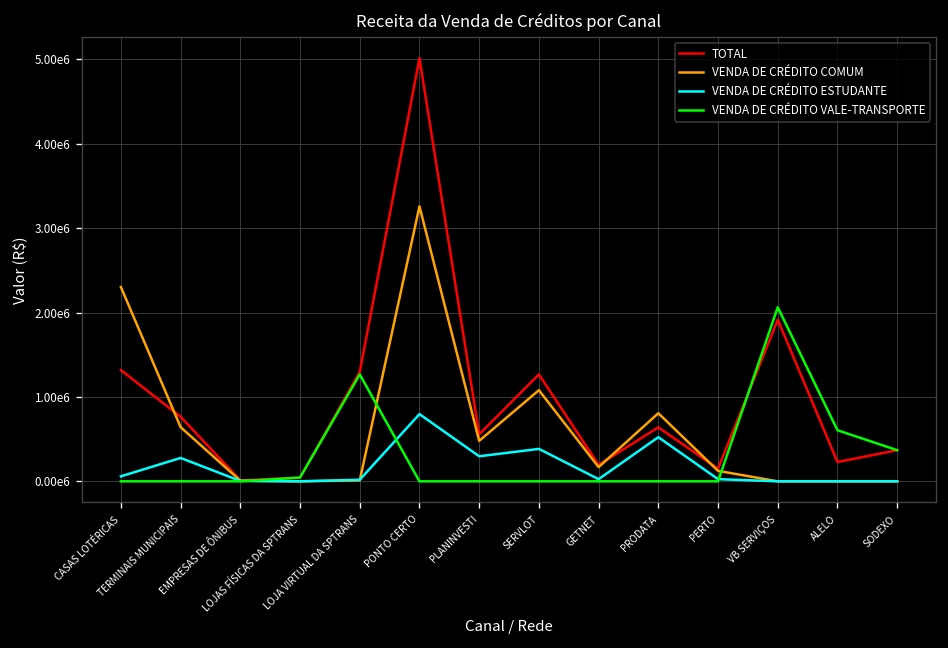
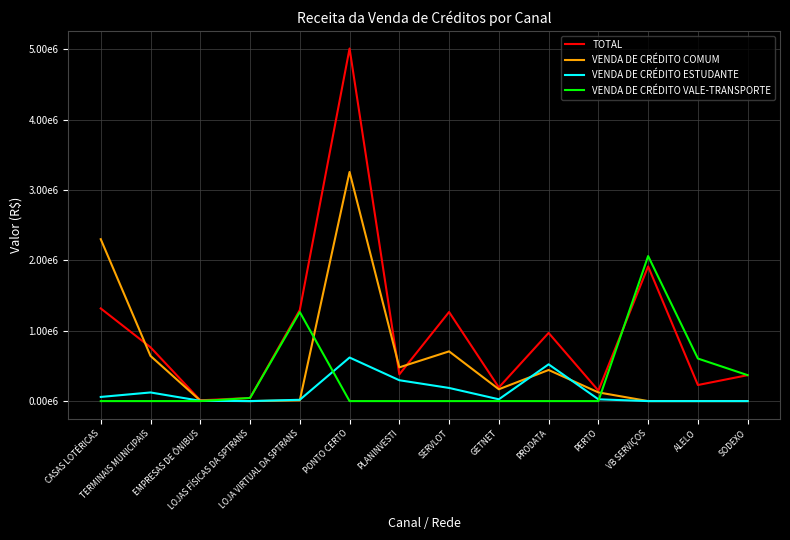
  {
    "TOTAL": {
      "CASAS LOTÉRICAS": 1300000,
      "TERMINAIS MUNICIPAIS": 800000,
      "PONTO CERTO": 5000000,
-     "PLANINVESTI": 600000,
+     "PLANINVESTI": 400000,
      "SERVLOT": 1300000,
-     "PRODATA": 600000,
+     "PRODATA": 1000000,
      "VB SERVIÇOS": 1900000,
      "ALELO": 200000
    },
    "VENDA DE CRÉDITO COMUM": {
      "CASAS LOTÉRICAS": 2300000,
      "TERMINAIS MUNICIPAIS": 600000,
      "PONTO CERTO": 3300000,
      "PLANINVESTI": 500000,
-     "SERVLOT": 1100000,
-     "PRODATA": 800000
+     "SERVLOT": 700000,
+     "PRODATA": 400000
    },
    "VENDA DE CRÉDITO ESTUDANTE": {
      "CASAS LOTÉRICAS": 100000,
-     "TERMINAIS MUNICIPAIS": 300000,
-     "PONTO CERTO": 800000,
+     "TERMINAIS MUNICIPAIS": 100000,
+     "PONTO CERTO": 600000,
      "PLANINVESTI": 300000,
-     "SERVLOT": 400000,
+     "SERVLOT": 200000,
      "PRODATA": 500000
    },
    "VENDA DE CRÉDITO VALE-TRANSPORTE": {
      "CASAS LOTÉRICAS": 0,
      "TERMINAIS MUNICIPAIS": 0,
      "PONTO CERTO": 0,
      "PLANINVESTI": 0,
      "SERVLOT": 0,
      "PRODATA": 0,
      "VB SERVIÇOS": 2100000,
      "ALELO": 600000
    }
  }
